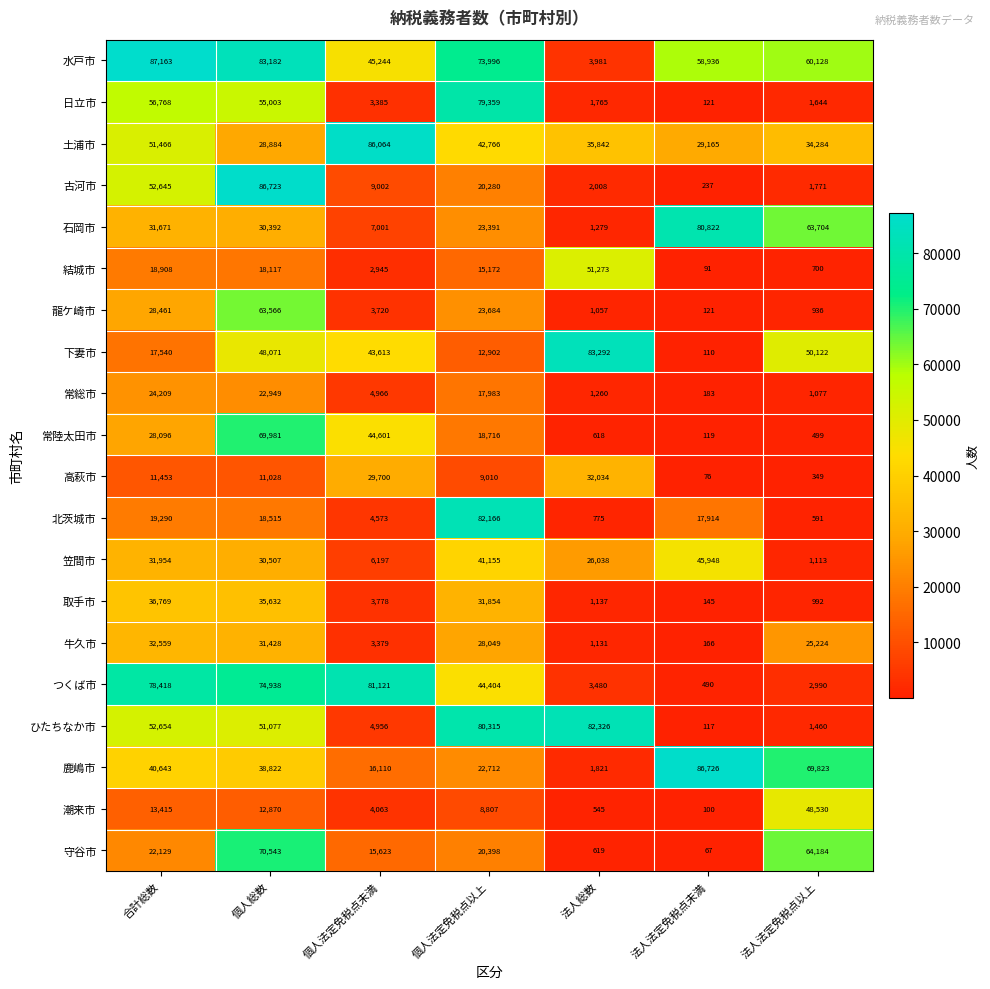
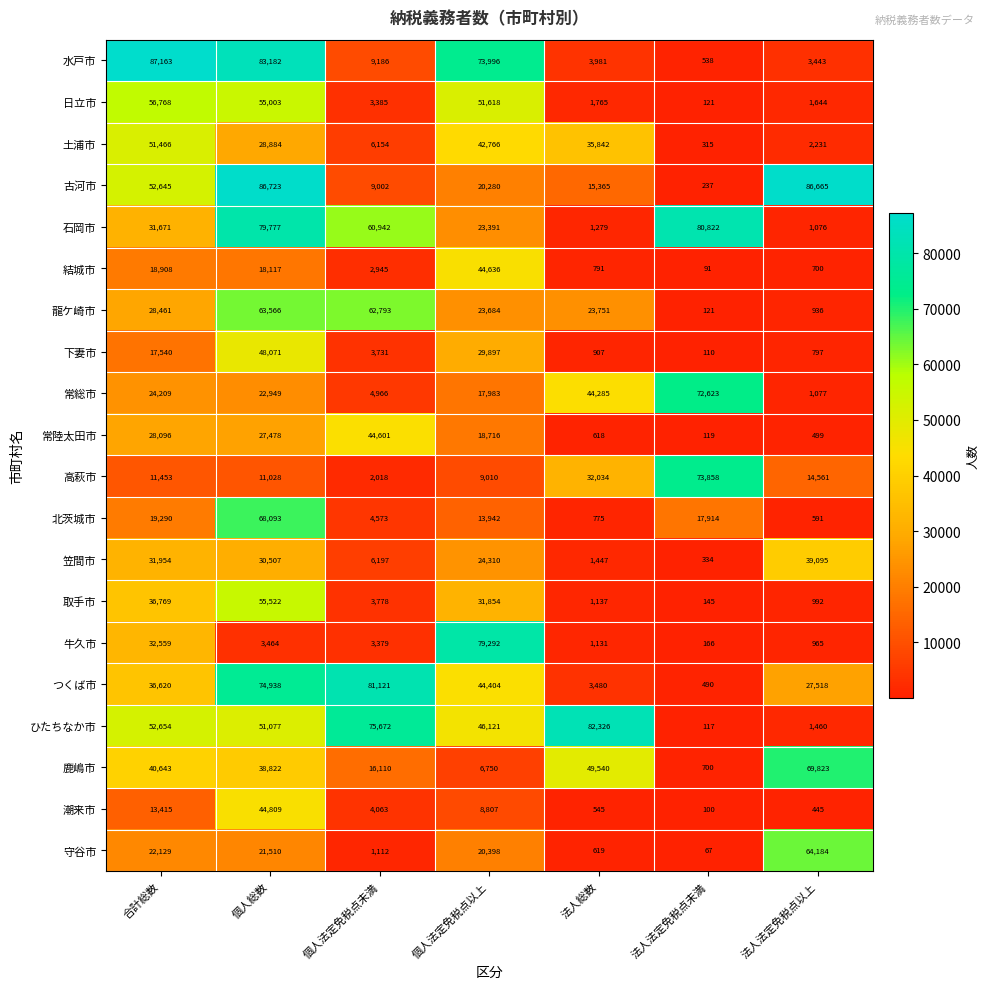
  {
    "水戸市": {
      "合計総数": "87,163",
      "個人総数": "83,182",
-     "個人法定免税点未満": "45,244",
+     "個人法定免税点未満": "9,186",
      "個人法定免税点以上": "73,996",
      "法人総数": "3,981",
-     "法人法定免税点未満": "58,936",
-     "法人法定免税点以上": "60,128"
+     "法人法定免税点未満": "538",
+     "法人法定免税点以上": "3,443"
    },
    "日立市": {
      "合計総数": "56,768",
      "個人総数": "55,003",
      "個人法定免税点未満": "3,385",
-     "個人法定免税点以上": "79,359",
+     "個人法定免税点以上": "51,618",
      "法人総数": "1,765",
      "法人法定免税点未満": "121",
      "法人法定免税点以上": "1,644"
    },
    "土浦市": {
      "合計総数": "51,466",
      "個人総数": "28,884",
-     "個人法定免税点未満": "86,064",
+     "個人法定免税点未満": "6,154",
      "個人法定免税点以上": "42,766",
      "法人総数": "35,842",
-     "法人法定免税点未満": "29,165",
-     "法人法定免税点以上": "34,284"
+     "法人法定免税点未満": "315",
+     "法人法定免税点以上": "2,231"
    },
    "古河市": {
      "合計総数": "52,645",
      "個人総数": "86,723",
      "個人法定免税点未満": "9,002",
      "個人法定免税点以上": "20,280",
-     "法人総数": "2,008",
+     "法人総数": "15,365",
      "法人法定免税点未満": "237",
-     "法人法定免税点以上": "1,771"
+     "法人法定免税点以上": "86,665"
    },
    "石岡市": {
      "合計総数": "31,671",
-     "個人総数": "30,392",
-     "個人法定免税点未満": "7,001",
+     "個人総数": "79,777",
+     "個人法定免税点未満": "60,942",
      "個人法定免税点以上": "23,391",
      "法人総数": "1,279",
      "法人法定免税点未満": "80,822",
-     "法人法定免税点以上": "63,704"
+     "法人法定免税点以上": "1,076"
    },
    "結城市": {
      "合計総数": "18,908",
      "個人総数": "18,117",
      "個人法定免税点未満": "2,945",
-     "個人法定免税点以上": "15,172",
-     "法人総数": "51,273",
+     "個人法定免税点以上": "44,636",
+     "法人総数": "791",
      "法人法定免税点未満": "91",
      "法人法定免税点以上": "700"
    },
    "龍ケ崎市": {
      "合計総数": "28,461",
      "個人総数": "63,566",
-     "個人法定免税点未満": "3,720",
+     "個人法定免税点未満": "62,793",
      "個人法定免税点以上": "23,684",
-     "法人総数": "1,057",
+     "法人総数": "23,751",
      "法人法定免税点未満": "121",
      "法人法定免税点以上": "936"
    },
    "下妻市": {
      "合計総数": "17,540",
      "個人総数": "48,071",
-     "個人法定免税点未満": "43,613",
-     "個人法定免税点以上": "12,902",
-     "法人総数": "83,292",
+     "個人法定免税点未満": "3,731",
+     "個人法定免税点以上": "29,897",
+     "法人総数": "907",
      "法人法定免税点未満": "110",
-     "法人法定免税点以上": "50,122"
+     "法人法定免税点以上": "797"
    },
    "常総市": {
      "合計総数": "24,209",
      "個人総数": "22,949",
      "個人法定免税点未満": "4,966",
      "個人法定免税点以上": "17,983",
-     "法人総数": "1,260",
-     "法人法定免税点未満": "183",
+     "法人総数": "44,285",
+     "法人法定免税点未満": "72,623",
      "法人法定免税点以上": "1,077"
    },
    "常陸太田市": {
      "合計総数": "28,096",
-     "個人総数": "69,981",
+     "個人総数": "27,478",
      "個人法定免税点未満": "44,601",
      "個人法定免税点以上": "18,716",
      "法人総数": "618",
      "法人法定免税点未満": "119",
      "法人法定免税点以上": "499"
    },
    "高萩市": {
      "合計総数": "11,453",
      "個人総数": "11,028",
-     "個人法定免税点未満": "29,700",
+     "個人法定免税点未満": "2,018",
      "個人法定免税点以上": "9,010",
      "法人総数": "32,034",
-     "法人法定免税点未満": "76",
-     "法人法定免税点以上": "349"
+     "法人法定免税点未満": "73,858",
+     "法人法定免税点以上": "14,561"
    },
    "北茨城市": {
      "合計総数": "19,290",
-     "個人総数": "18,515",
+     "個人総数": "68,093",
      "個人法定免税点未満": "4,573",
-     "個人法定免税点以上": "82,166",
+     "個人法定免税点以上": "13,942",
      "法人総数": "775",
      "法人法定免税点未満": "17,914",
      "法人法定免税点以上": "591"
    },
    "笠間市": {
      "合計総数": "31,954",
      "個人総数": "30,507",
      "個人法定免税点未満": "6,197",
-     "個人法定免税点以上": "41,155",
-     "法人総数": "26,038",
-     "法人法定免税点未満": "45,948",
-     "法人法定免税点以上": "1,113"
+     "個人法定免税点以上": "24,310",
+     "法人総数": "1,447",
+     "法人法定免税点未満": "334",
+     "法人法定免税点以上": "39,095"
    },
    "取手市": {
      "合計総数": "36,769",
-     "個人総数": "35,632",
+     "個人総数": "55,522",
      "個人法定免税点未満": "3,778",
      "個人法定免税点以上": "31,854",
      "法人総数": "1,137",
      "法人法定免税点未満": "145",
      "法人法定免税点以上": "992"
    },
    "牛久市": {
      "合計総数": "32,559",
-     "個人総数": "31,428",
+     "個人総数": "3,464",
      "個人法定免税点未満": "3,379",
-     "個人法定免税点以上": "28,049",
+     "個人法定免税点以上": "79,292",
      "法人総数": "1,131",
      "法人法定免税点未満": "166",
-     "法人法定免税点以上": "25,224"
+     "法人法定免税点以上": "965"
    },
    "つくば市": {
-     "合計総数": "78,418",
+     "合計総数": "36,620",
      "個人総数": "74,938",
      "個人法定免税点未満": "81,121",
      "個人法定免税点以上": "44,404",
      "法人総数": "3,480",
      "法人法定免税点未満": "490",
-     "法人法定免税点以上": "2,990"
+     "法人法定免税点以上": "27,518"
    },
    "ひたちなか市": {
      "合計総数": "52,654",
      "個人総数": "51,077",
-     "個人法定免税点未満": "4,956",
-     "個人法定免税点以上": "80,315",
+     "個人法定免税点未満": "75,672",
+     "個人法定免税点以上": "46,121",
      "法人総数": "82,326",
      "法人法定免税点未満": "117",
      "法人法定免税点以上": "1,460"
    },
    "鹿嶋市": {
      "合計総数": "40,643",
      "個人総数": "38,822",
      "個人法定免税点未満": "16,110",
-     "個人法定免税点以上": "22,712",
-     "法人総数": "1,821",
-     "法人法定免税点未満": "86,726",
+     "個人法定免税点以上": "6,750",
+     "法人総数": "49,540",
+     "法人法定免税点未満": "700",
      "法人法定免税点以上": "69,823"
    },
    "潮来市": {
      "合計総数": "13,415",
-     "個人総数": "12,870",
+     "個人総数": "44,809",
      "個人法定免税点未満": "4,063",
      "個人法定免税点以上": "8,807",
      "法人総数": "545",
      "法人法定免税点未満": "100",
-     "法人法定免税点以上": "48,530"
+     "法人法定免税点以上": "445"
    },
    "守谷市": {
      "合計総数": "22,129",
-     "個人総数": "70,543",
-     "個人法定免税点未満": "15,623",
+     "個人総数": "21,510",
+     "個人法定免税点未満": "1,112",
      "個人法定免税点以上": "20,398",
      "法人総数": "619",
      "法人法定免税点未満": "67",
      "法人法定免税点以上": "64,184"
    }
  }
